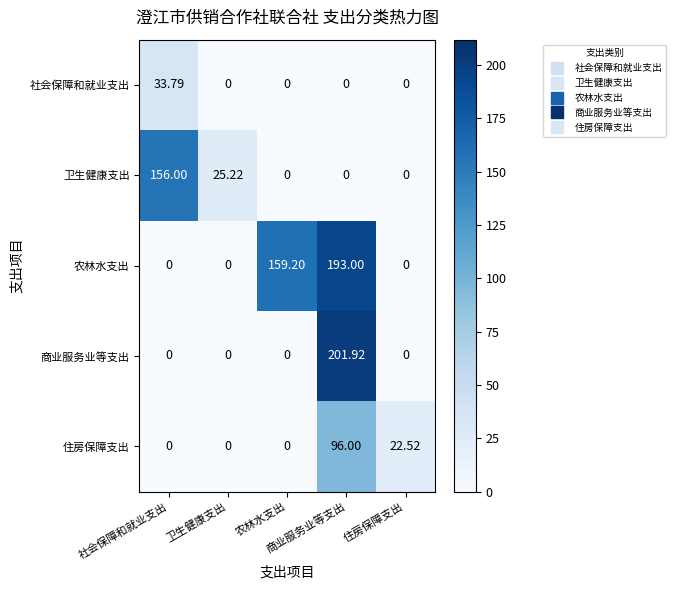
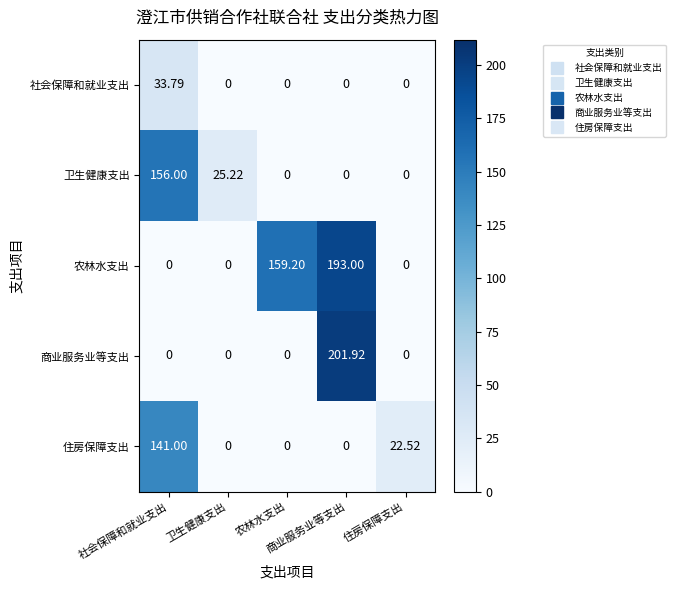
  {
    "社会保障和就业支出": {
      "社会保障和就业支出": 33.79,
      "卫生健康支出": 0,
      "农林水支出": 0,
      "商业服务业等支出": 0,
      "住房保障支出": 0
    },
    "卫生健康支出": {
      "社会保障和就业支出": 156.00,
      "卫生健康支出": 25.22,
      "农林水支出": 0,
      "商业服务业等支出": 0,
      "住房保障支出": 0
    },
    "农林水支出": {
      "社会保障和就业支出": 0,
      "卫生健康支出": 0,
      "农林水支出": 159.20,
      "商业服务业等支出": 193.00,
      "住房保障支出": 0
    },
    "商业服务业等支出": {
      "社会保障和就业支出": 0,
      "卫生健康支出": 0,
      "农林水支出": 0,
      "商业服务业等支出": 201.92,
      "住房保障支出": 0
    },
    "住房保障支出": {
-     "社会保障和就业支出": 0,
+     "社会保障和就业支出": 141.00,
      "卫生健康支出": 0,
      "农林水支出": 0,
-     "商业服务业等支出": 96.00,
+     "商业服务业等支出": 0,
      "住房保障支出": 22.52
    }
  }
